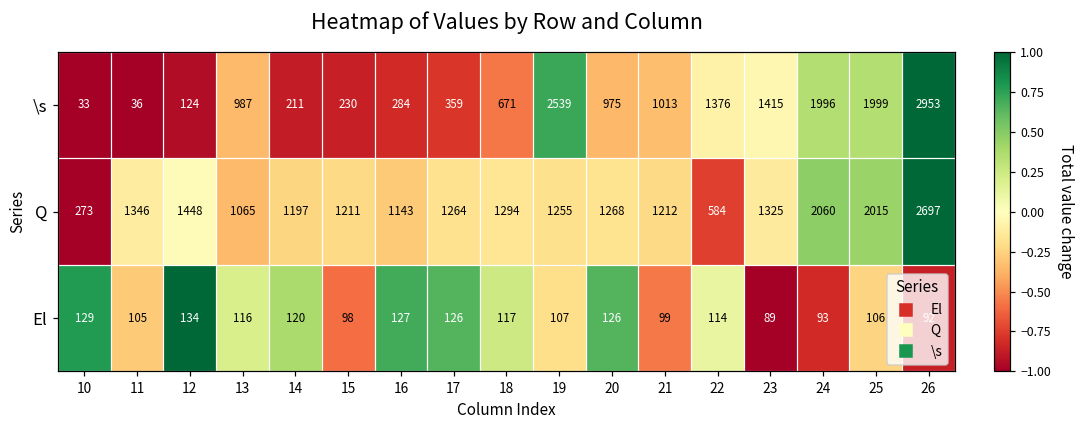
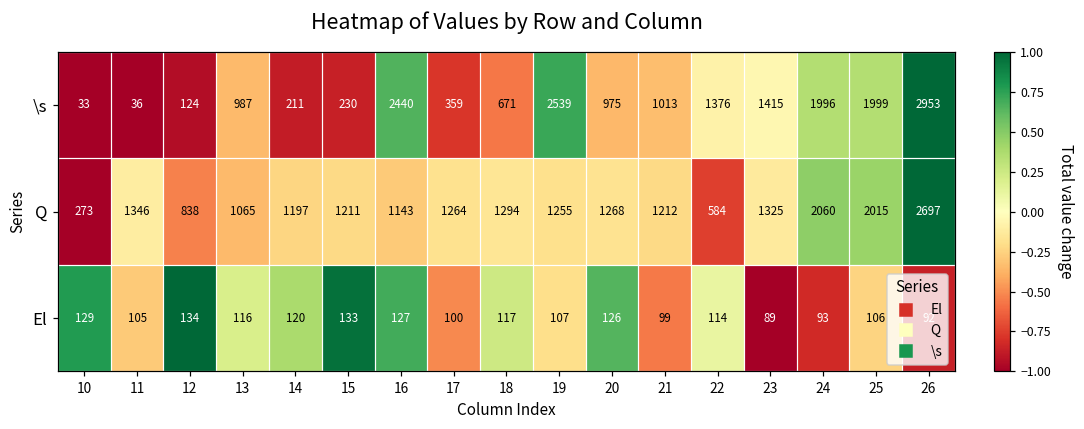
  {
    "\\s": {
      "10": 33,
      "11": 36,
      "12": 124,
      "13": 987,
      "14": 211,
      "15": 230,
-     "16": 284,
+     "16": 2440,
      "17": 359,
      "18": 671,
      "19": 2539,
      "20": 975,
      "21": 1013,
      "22": 1376,
      "23": 1415,
      "24": 1996,
      "25": 1999,
      "26": 2953
    },
    "Q": {
      "10": 273,
      "11": 1346,
-     "12": 1448,
+     "12": 838,
      "13": 1065,
      "14": 1197,
      "15": 1211,
      "16": 1143,
      "17": 1264,
      "18": 1294,
      "19": 1255,
      "20": 1268,
      "21": 1212,
      "22": 584,
      "23": 1325,
      "24": 2060,
      "25": 2015,
      "26": 2697
    },
    "El": {
      "10": 129,
      "11": 105,
      "12": 134,
      "13": 116,
      "14": 120,
-     "15": 98,
+     "15": 133,
      "16": 127,
-     "17": 126,
+     "17": 100,
      "18": 117,
      "19": 107,
      "20": 126,
      "21": 99,
      "22": 114,
      "23": 89,
      "24": 93,
      "25": 106
    }
  }
